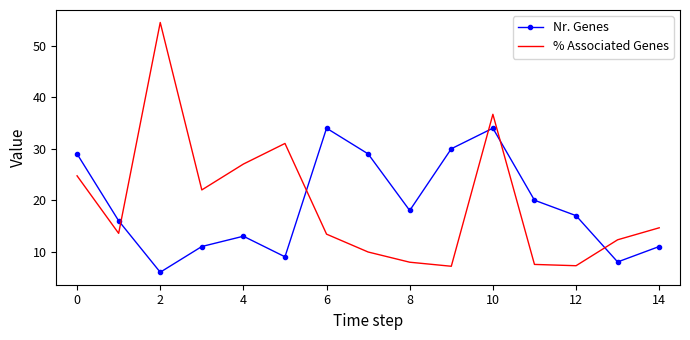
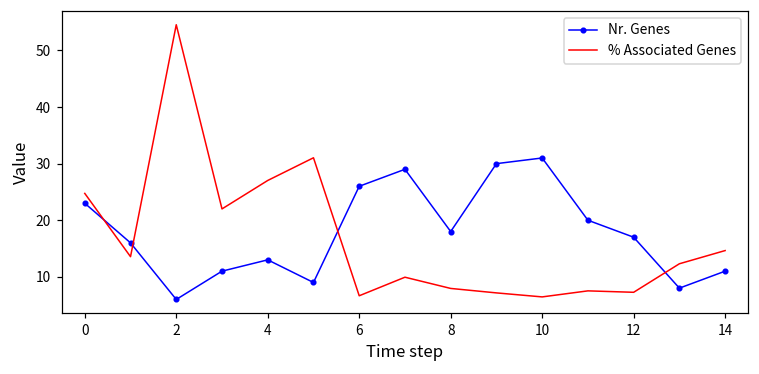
  {
    "Nr. Genes": {
-     "0": 29,
+     "0": 23,
      "2": 6,
      "4": 13,
-     "6": 34,
+     "6": 26,
      "8": 18,
-     "10": 34,
+     "10": 31,
      "12": 17,
      "14": 11
    },
    "% Associated Genes": {
      "0": 25,
      "2": 55,
      "4": 27,
-     "6": 13,
+     "6": 7,
      "8": 8,
-     "10": 37,
+     "10": 6,
      "12": 7,
      "14": 15
    }
  }
